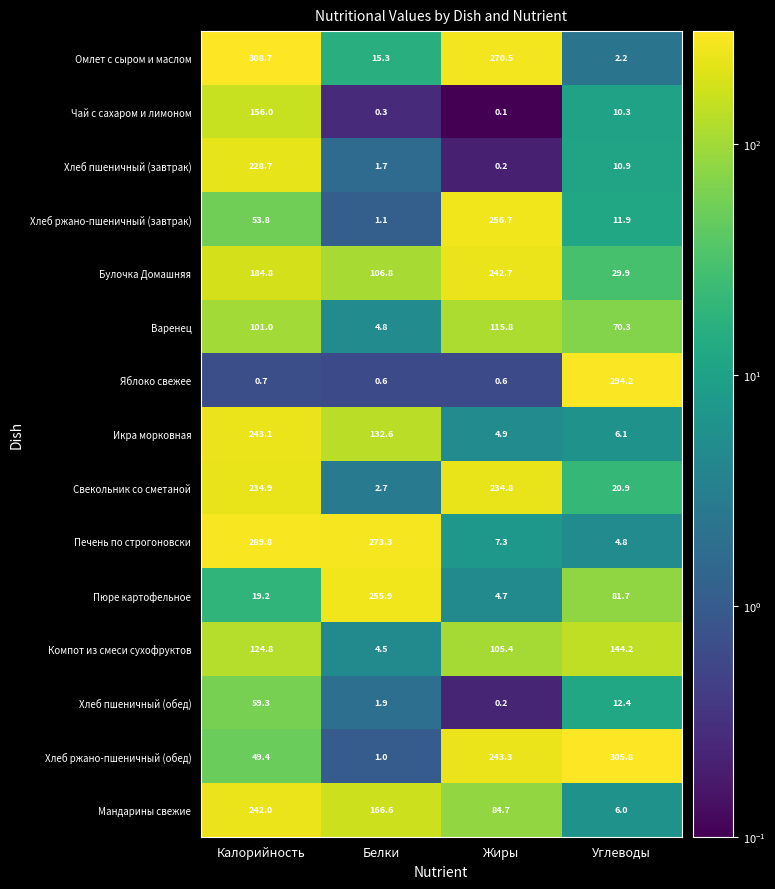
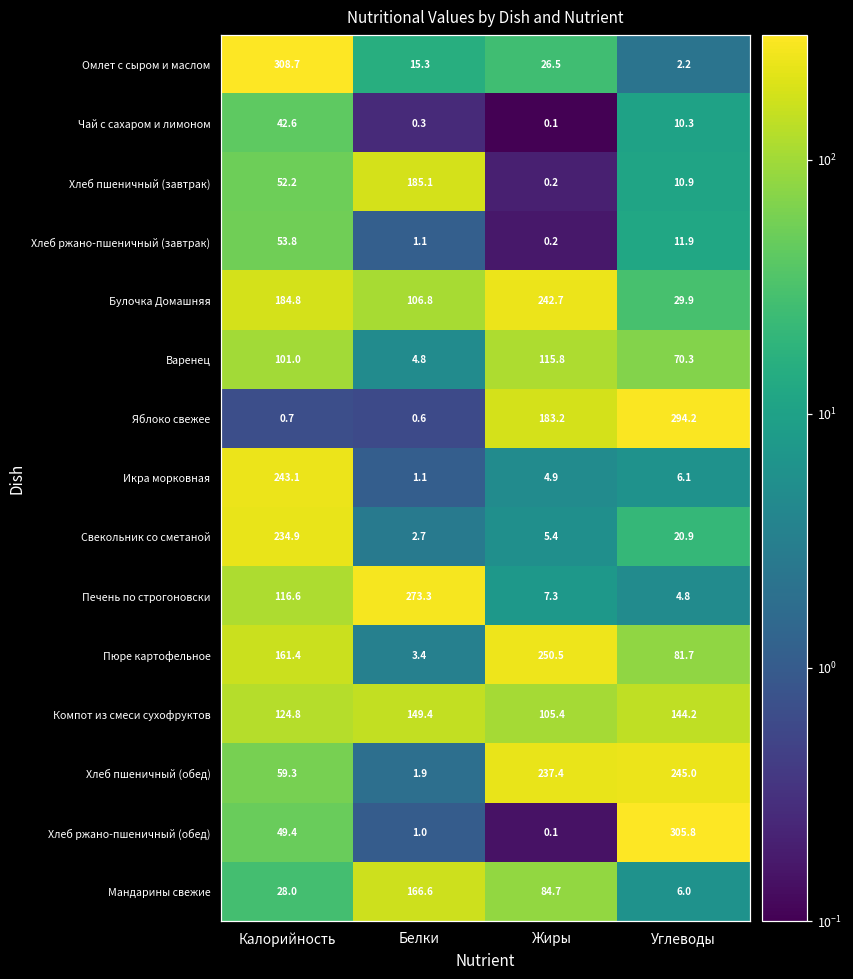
  {
    "Омлет с сыром и маслом": {
      "Калорийность": 308.7,
      "Белки": 15.3,
-     "Жиры": 270.5,
+     "Жиры": 26.5,
      "Углеводы": 2.2
    },
    "Чай с сахаром и лимоном": {
-     "Калорийность": 156.0,
+     "Калорийность": 42.6,
      "Белки": 0.3,
      "Жиры": 0.1,
      "Углеводы": 10.3
    },
    "Хлеб пшеничный (завтрак)": {
-     "Калорийность": 228.7,
-     "Белки": 1.7,
+     "Калорийность": 52.2,
+     "Белки": 185.1,
      "Жиры": 0.2,
      "Углеводы": 10.9
    },
    "Хлеб ржано-пшеничный (завтрак)": {
      "Калорийность": 53.8,
      "Белки": 1.1,
-     "Жиры": 256.7,
+     "Жиры": 0.2,
      "Углеводы": 11.9
    },
    "Булочка Домашняя": {
      "Калорийность": 184.8,
      "Белки": 106.8,
      "Жиры": 242.7,
      "Углеводы": 29.9
    },
    "Варенец": {
      "Калорийность": 101.0,
      "Белки": 4.8,
      "Жиры": 115.8,
      "Углеводы": 70.3
    },
    "Яблоко свежее": {
      "Калорийность": 0.7,
      "Белки": 0.6,
-     "Жиры": 0.6,
+     "Жиры": 183.2,
      "Углеводы": 294.2
    },
    "Икра морковная": {
      "Калорийность": 243.1,
-     "Белки": 132.6,
+     "Белки": 1.1,
      "Жиры": 4.9,
      "Углеводы": 6.1
    },
    "Свекольник со сметаной": {
      "Калорийность": 234.9,
      "Белки": 2.7,
-     "Жиры": 234.8,
+     "Жиры": 5.4,
      "Углеводы": 20.9
    },
    "Печень по строгоновски": {
-     "Калорийность": 289.8,
+     "Калорийность": 116.6,
      "Белки": 273.3,
      "Жиры": 7.3,
      "Углеводы": 4.8
    },
    "Пюре картофельное": {
-     "Калорийность": 19.2,
-     "Белки": 255.9,
-     "Жиры": 4.7,
+     "Калорийность": 161.4,
+     "Белки": 3.4,
+     "Жиры": 250.5,
      "Углеводы": 81.7
    },
    "Компот из смеси сухофруктов": {
      "Калорийность": 124.8,
-     "Белки": 4.5,
+     "Белки": 149.4,
      "Жиры": 105.4,
      "Углеводы": 144.2
    },
    "Хлеб пшеничный (обед)": {
      "Калорийность": 59.3,
      "Белки": 1.9,
-     "Жиры": 0.2,
-     "Углеводы": 12.4
+     "Жиры": 237.4,
+     "Углеводы": 245.0
    },
    "Хлеб ржано-пшеничный (обед)": {
      "Калорийность": 49.4,
      "Белки": 1.0,
-     "Жиры": 243.3,
+     "Жиры": 0.1,
      "Углеводы": 305.8
    },
    "Мандарины свежие": {
-     "Калорийность": 242.0,
+     "Калорийность": 28.0,
      "Белки": 166.6,
      "Жиры": 84.7,
      "Углеводы": 6.0
    }
  }
